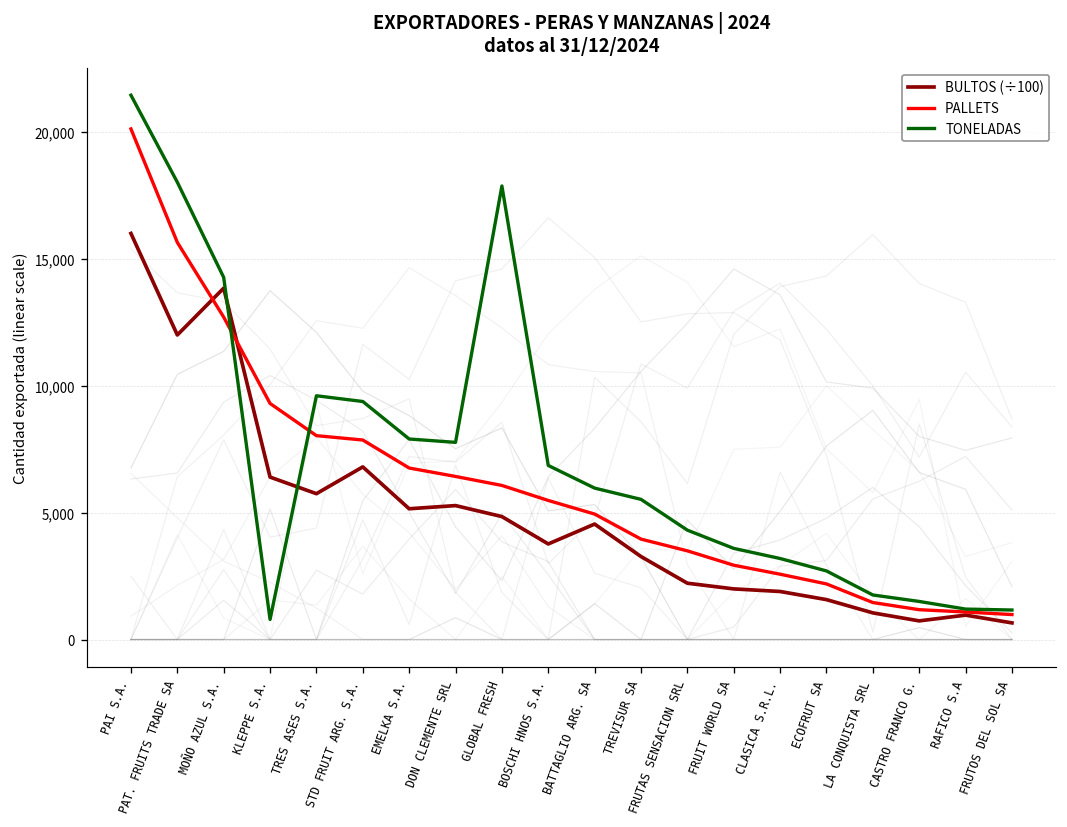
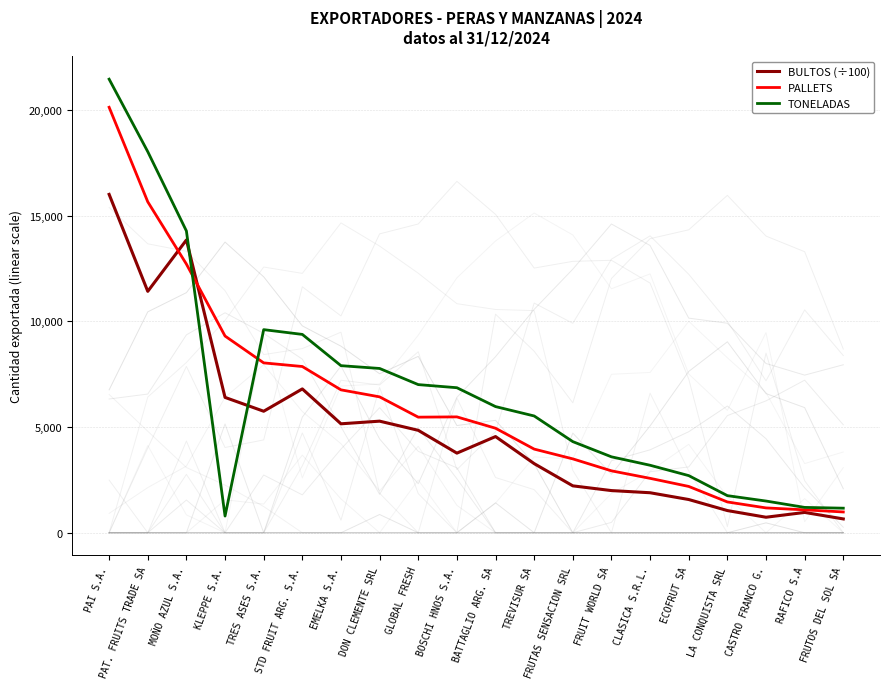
  {
    "BULTOS (÷100)": {
      "PAI S.A.": "16,000",
-     "PAT. FRUITS TRADE SA": "12,000",
+     "PAT. FRUITS TRADE SA": "11,400",
      "MOÑO AZUL S.A.": "13,900",
      "TRES ASES S.A.": "5,700",
      "STD FRUIT ARG. S.A.": "6,800",
      "EMELKA S.A.": "5,200",
      "DON CLEMENTE SRL": "5,300",
      "BOSCHI HNOS S.A.": "3,800",
      "BATTAGLIO ARG. SA": "4,600",
      "FRUTAS SENSACION SRL": "2,200",
      "FRUIT WORLD SA": "2,000",
      "CLASICA S.R.L.": "1,900",
      "ECOFRUT SA": "1,600",
      "LA CONQUISTA SRL": "1,100",
      "CASTRO FRANCO G.": "700",
      "RAFICO S.A": "1,000",
      "FRUTOS DEL SOL SA": "700"
    },
    "PALLETS": {
      "PAI S.A.": "20,100",
      "PAT. FRUITS TRADE SA": "15,700",
      "MOÑO AZUL S.A.": "12,700",
      "KLEPPE S.A.": "9,300",
      "STD FRUIT ARG. S.A.": "7,900",
      "EMELKA S.A.": "6,800",
      "DON CLEMENTE SRL": "6,400",
-     "GLOBAL FRESH": "6,100",
+     "GLOBAL FRESH": "5,500",
      "BOSCHI HNOS S.A.": "5,500",
      "BATTAGLIO ARG. SA": "4,900",
      "TREVISUR SA": "4,000",
      "FRUIT WORLD SA": "2,900",
      "CLASICA S.R.L.": "2,600",
      "ECOFRUT SA": "2,200",
      "LA CONQUISTA SRL": "1,500",
      "CASTRO FRANCO G.": "1,200",
      "FRUTOS DEL SOL SA": "1,000"
    },
    "TONELADAS": {
      "PAI S.A.": "21,500",
      "PAT. FRUITS TRADE SA": "18,000",
      "MOÑO AZUL S.A.": "14,300",
      "KLEPPE S.A.": "800",
      "TRES ASES S.A.": "9,600",
      "STD FRUIT ARG. S.A.": "9,400",
      "DON CLEMENTE SRL": "7,800",
-     "GLOBAL FRESH": "17,900",
+     "GLOBAL FRESH": "7,000",
      "BOSCHI HNOS S.A.": "6,900",
      "BATTAGLIO ARG. SA": "6,000",
      "TREVISUR SA": "5,500",
      "FRUTAS SENSACION SRL": "4,300",
      "FRUIT WORLD SA": "3,600",
      "CLASICA S.R.L.": "3,200",
      "ECOFRUT SA": "2,700",
      "CASTRO FRANCO G.": "1,500",
      "FRUTOS DEL SOL SA": "1,200"
    }
  }
